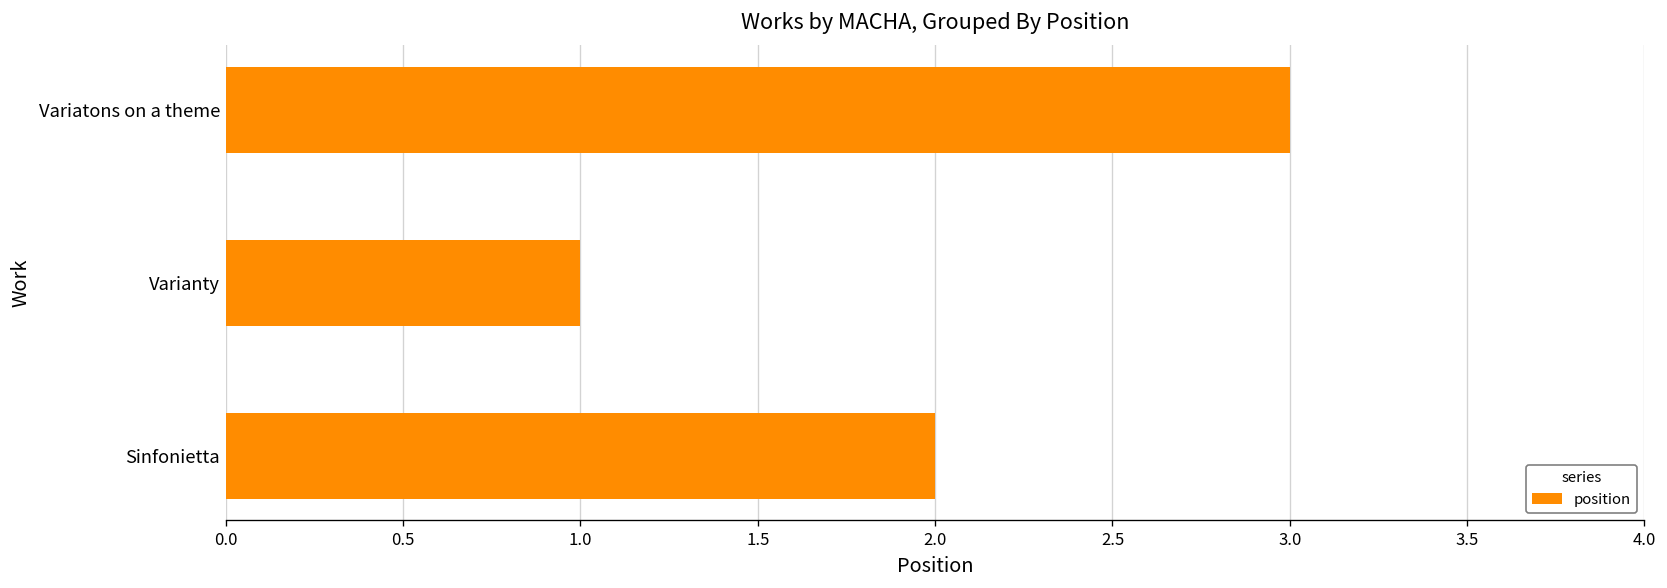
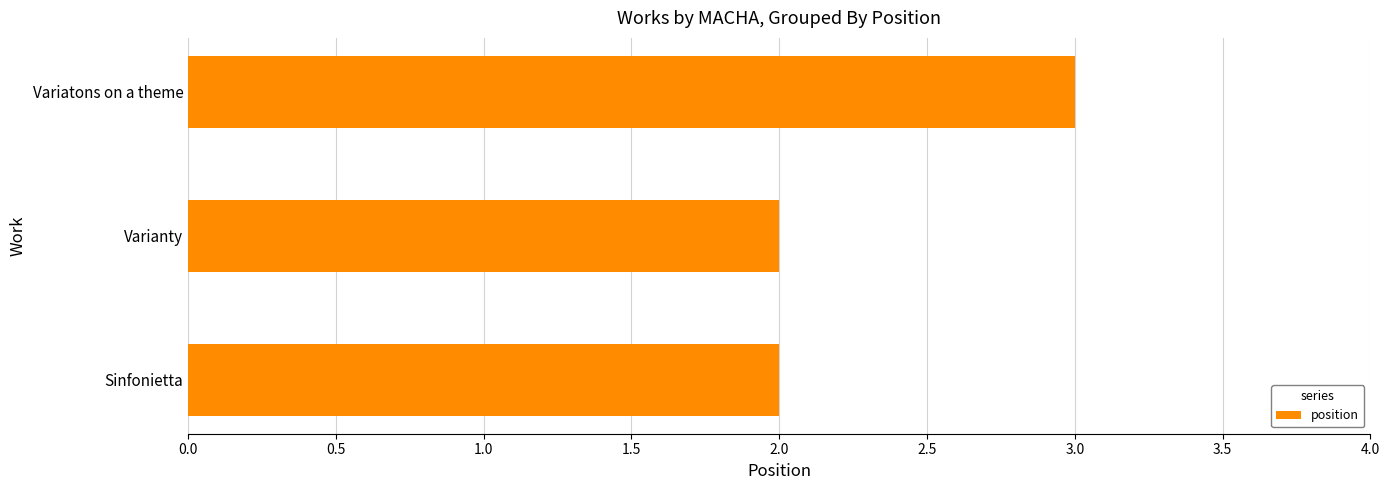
  {
    "Variatons on a theme": 3,
-   "Varianty": 1,
+   "Varianty": 2,
    "Sinfonietta": 2
  }
